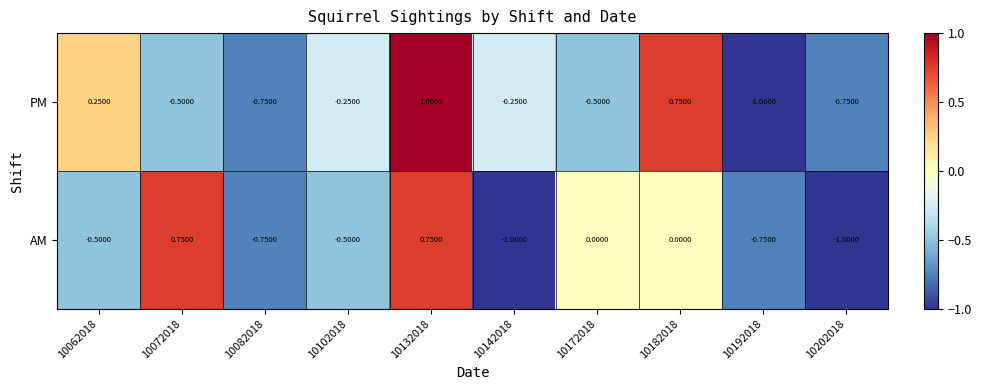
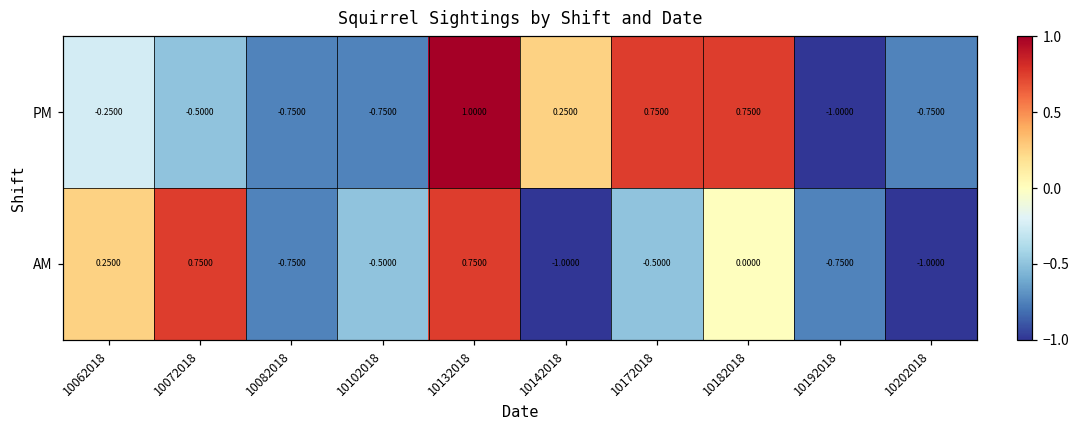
  {
    "PM": {
-     "10062018": 0.2500,
+     "10062018": -0.2500,
      "10072018": -0.5000,
      "10082018": -0.7500,
-     "10102018": -0.2500,
+     "10102018": -0.7500,
      "10132018": 1.0000,
-     "10142018": -0.2500,
-     "10172018": -0.5000,
+     "10142018": 0.2500,
+     "10172018": 0.7500,
      "10182018": 0.7500,
      "10192018": -1.0000,
      "10202018": -0.7500
    },
    "AM": {
-     "10062018": -0.5000,
+     "10062018": 0.2500,
      "10072018": 0.7500,
      "10082018": -0.7500,
      "10102018": -0.5000,
      "10132018": 0.7500,
      "10142018": -1.0000,
-     "10172018": 0.0000,
+     "10172018": -0.5000,
      "10182018": 0.0000,
      "10192018": -0.7500,
      "10202018": -1.0000
    }
  }
